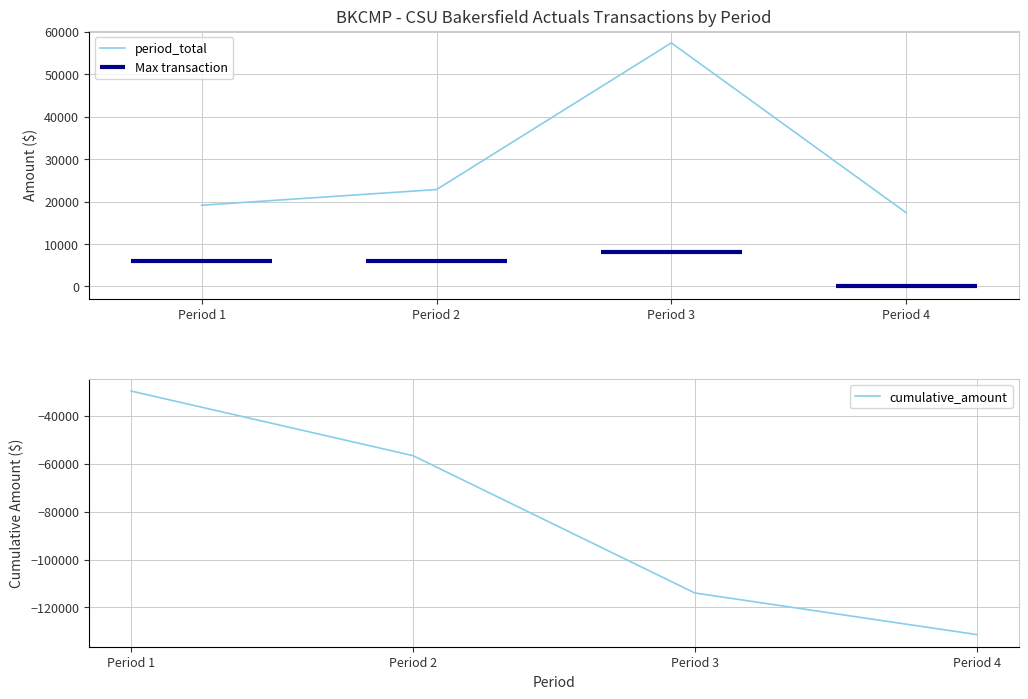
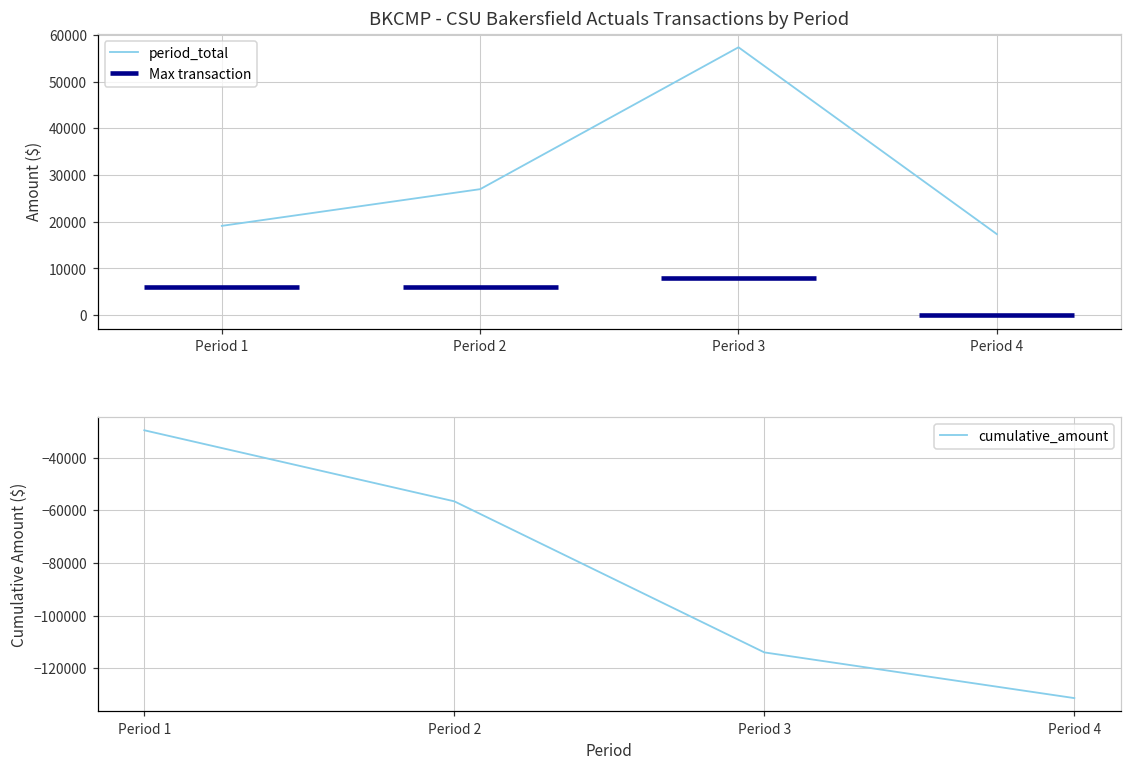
  {
    "BKCMP - CSU Bakersfield Actuals Transactions by Period": {
      "Period 1": 19000,
-     "Period 2": 23000,
+     "Period 2": 27000,
      "Period 3": 57000,
      "Period 4": 17000
    }
  }
